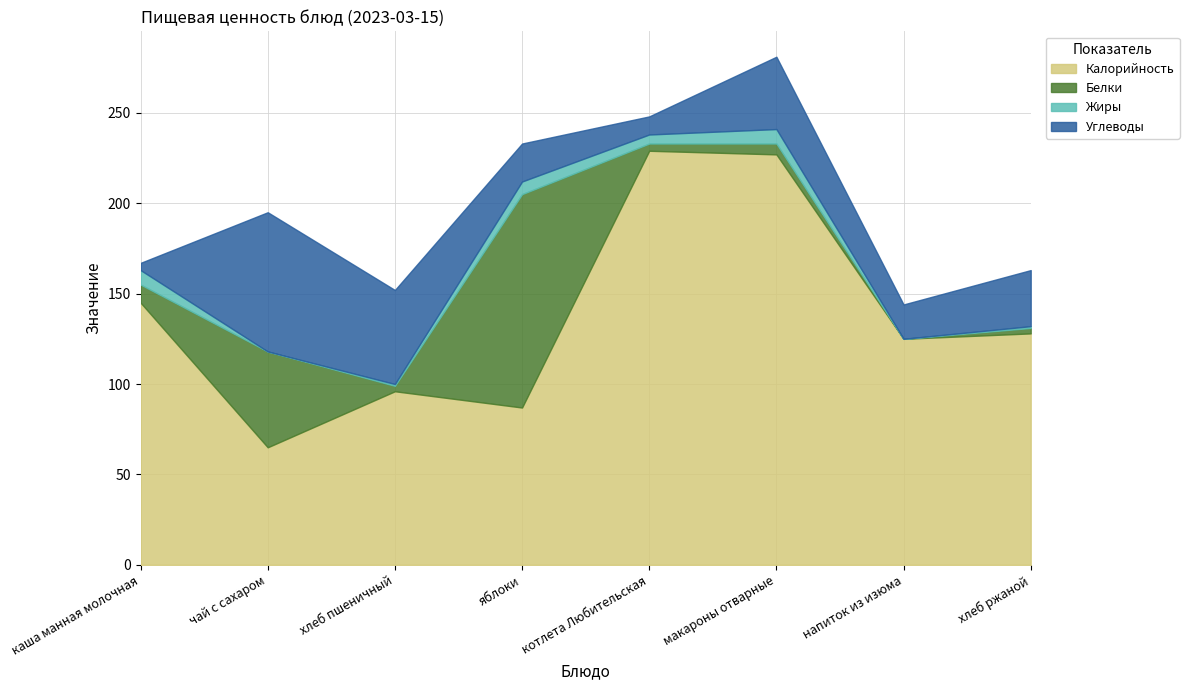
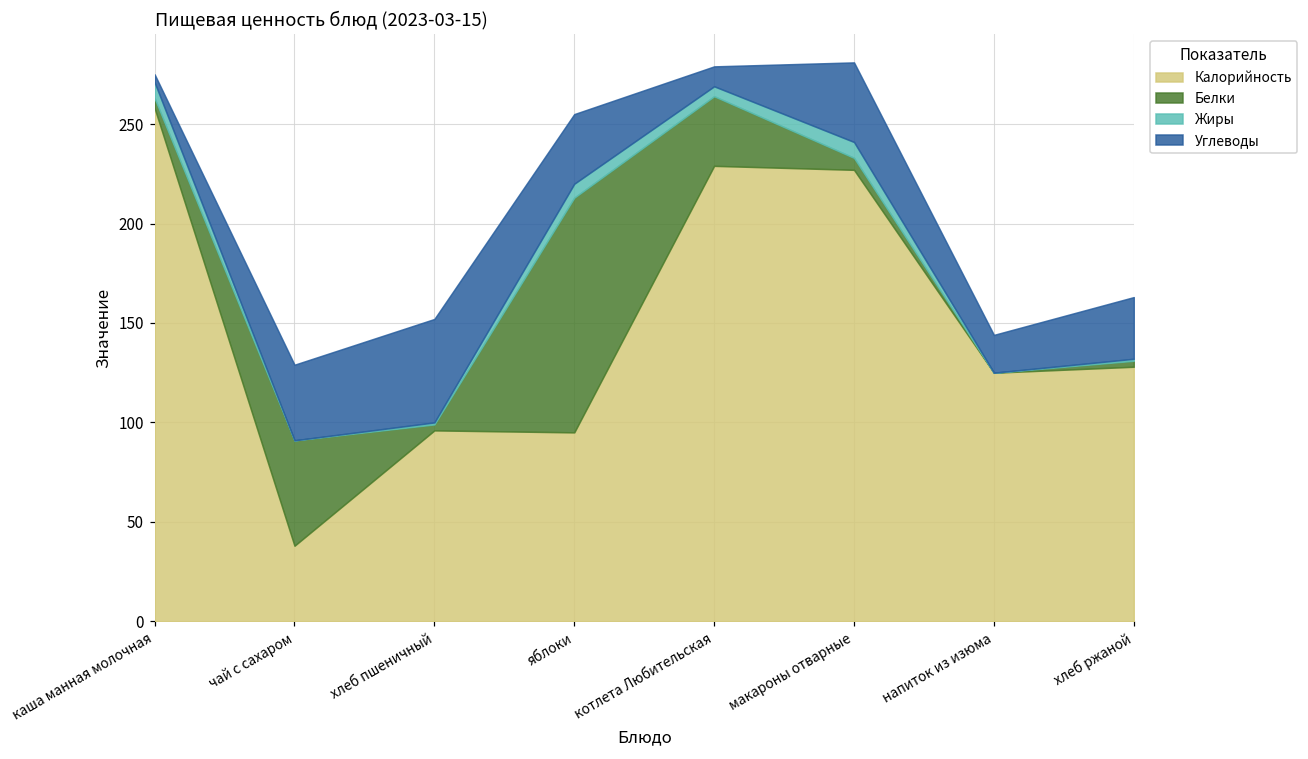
  {
    "Калорийность": {
-     "каша манная молочная": 145,
-     "чай с сахаром": 65,
+     "каша манная молочная": 258,
+     "чай с сахаром": 38,
      "хлеб пшеничный": 96,
-     "яблоки": 87,
+     "яблоки": 95,
      "котлета Любительская": 229,
      "макароны отварные": 227,
      "хлеб ржаной": 128
    },
    "Белки": {
-     "каша манная молочная": 10,
+     "каша манная молочная": 5,
      "яблоки": 118,
-     "котлета Любительская": 4,
+     "котлета Любительская": 35,
      "макароны отварные": 6
    },
    "Жиры": {
      "каша манная молочная": 8,
      "яблоки": 7,
      "котлета Любительская": 5,
      "макароны отварные": 8
    },
    "Углеводы": {
      "каша манная молочная": 4,
-     "чай с сахаром": 77,
+     "чай с сахаром": 38,
      "хлеб пшеничный": 52,
-     "яблоки": 21,
+     "яблоки": 35,
      "котлета Любительская": 10,
      "макароны отварные": 40,
      "напиток из изюма": 19,
      "хлеб ржаной": 31
    }
  }
